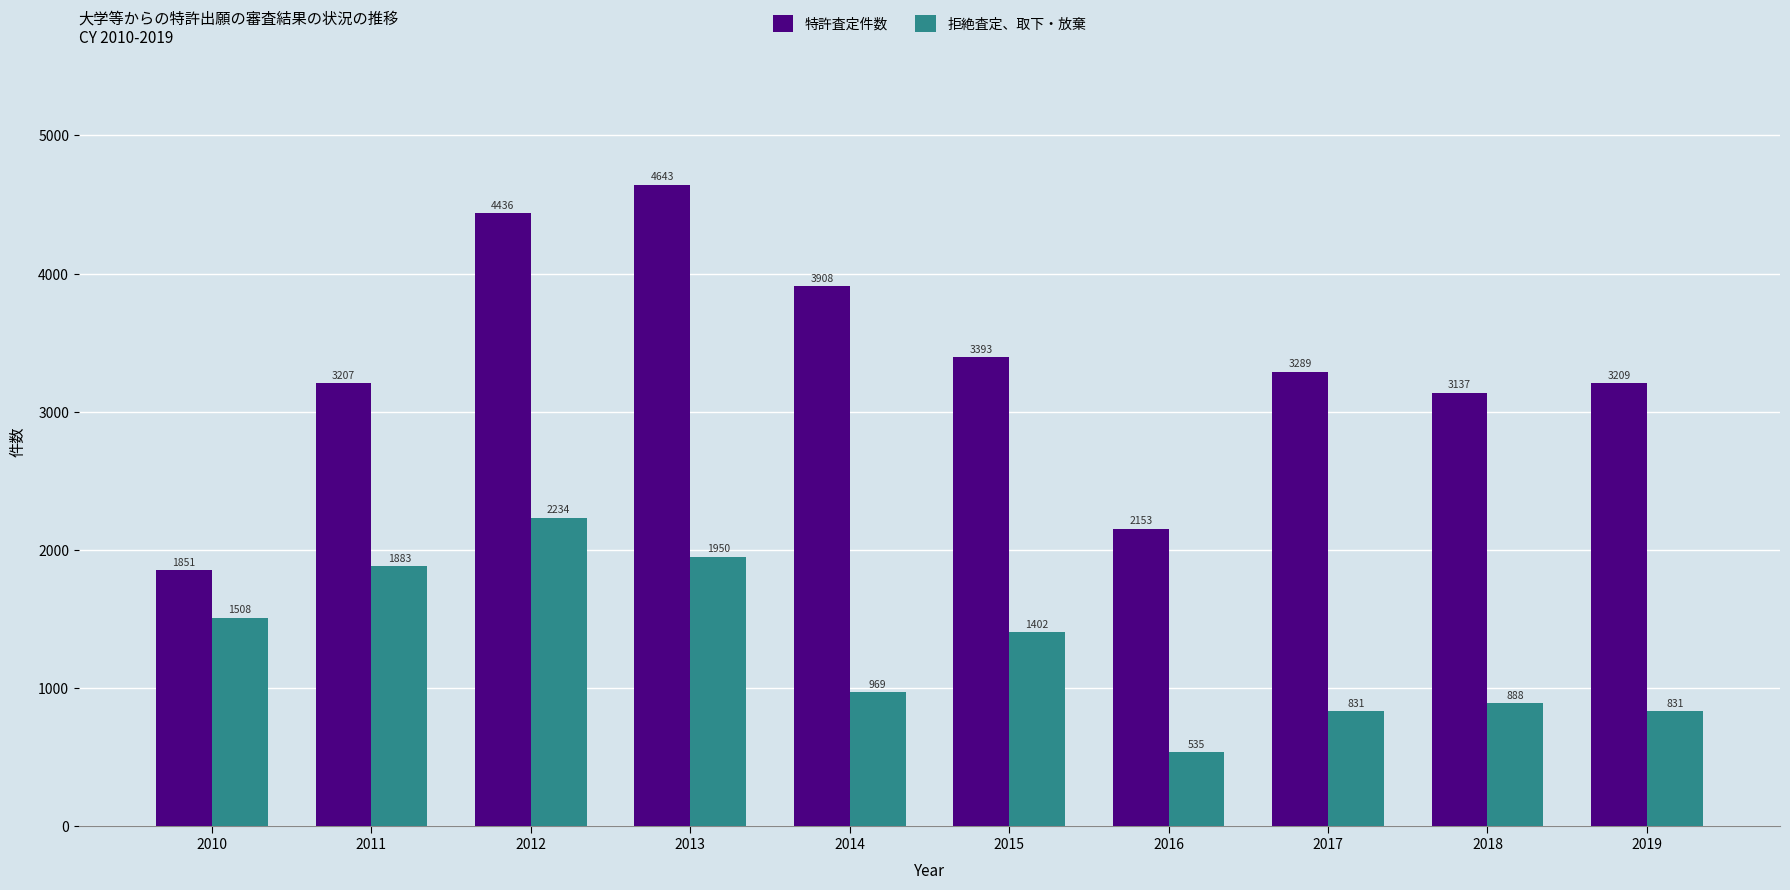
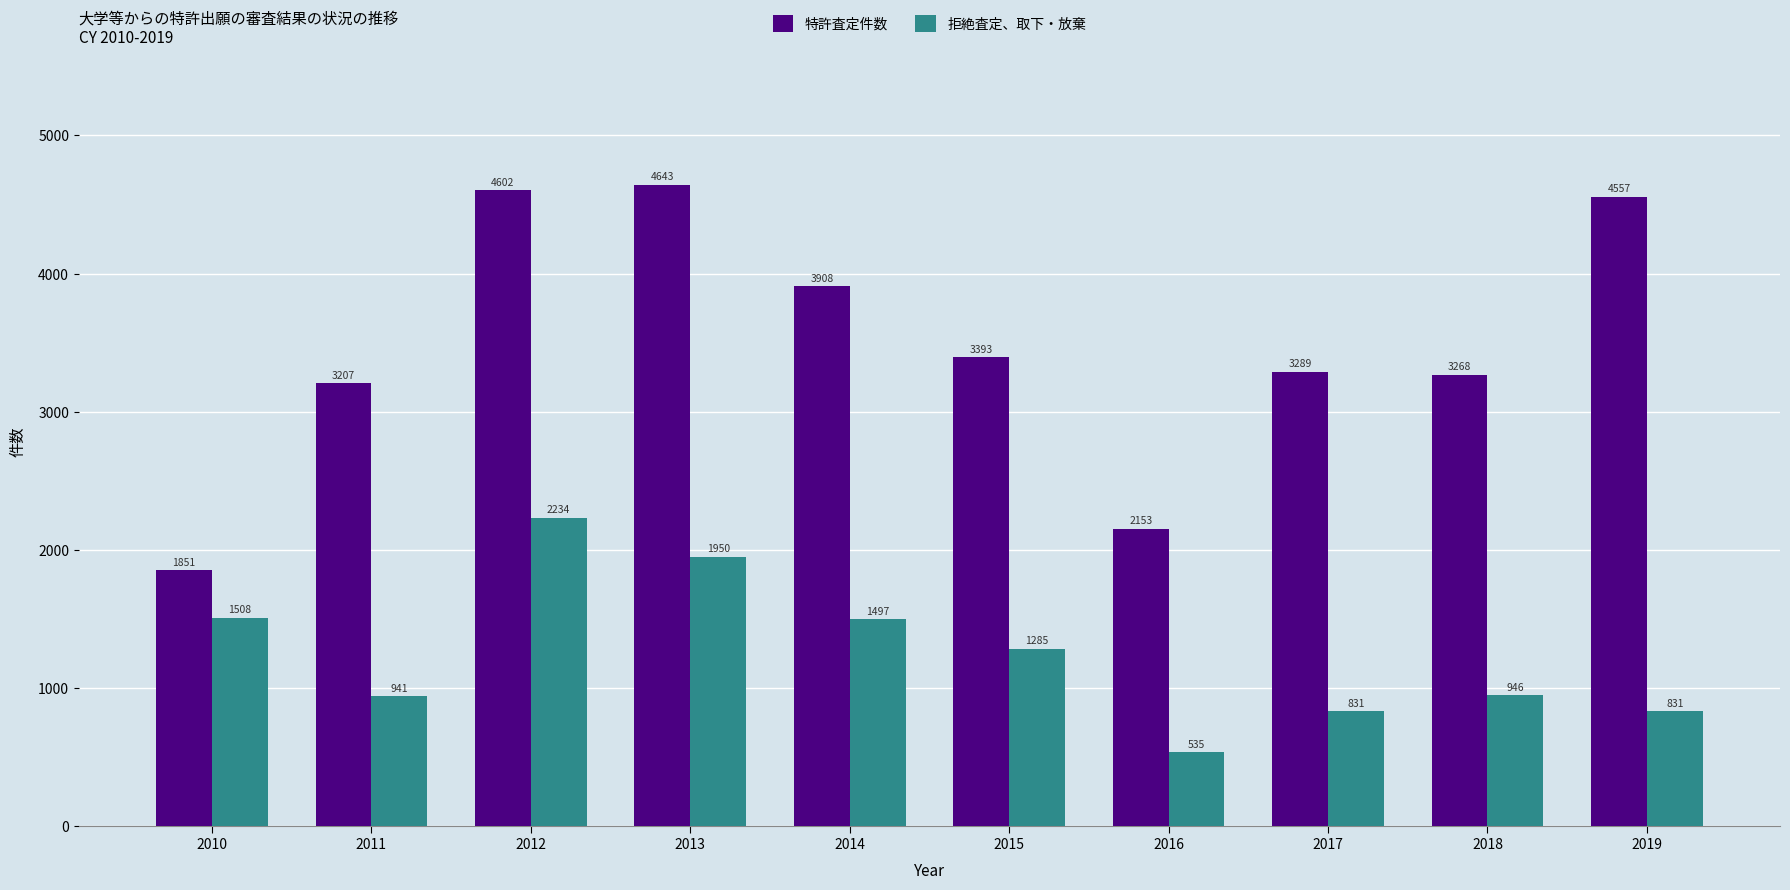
  {
    "特許査定件数": {
      "2010": 1851,
      "2011": 3207,
-     "2012": 4436,
+     "2012": 4602,
      "2013": 4643,
      "2014": 3908,
      "2015": 3393,
      "2016": 2153,
      "2017": 3289,
-     "2018": 3137,
-     "2019": 3209
+     "2018": 3268,
+     "2019": 4557
    },
    "拒絶査定、取下・放棄": {
      "2010": 1508,
-     "2011": 1883,
+     "2011": 941,
      "2012": 2234,
      "2013": 1950,
-     "2014": 969,
-     "2015": 1402,
+     "2014": 1497,
+     "2015": 1285,
      "2016": 535,
      "2017": 831,
-     "2018": 888,
+     "2018": 946,
      "2019": 831
    }
  }
